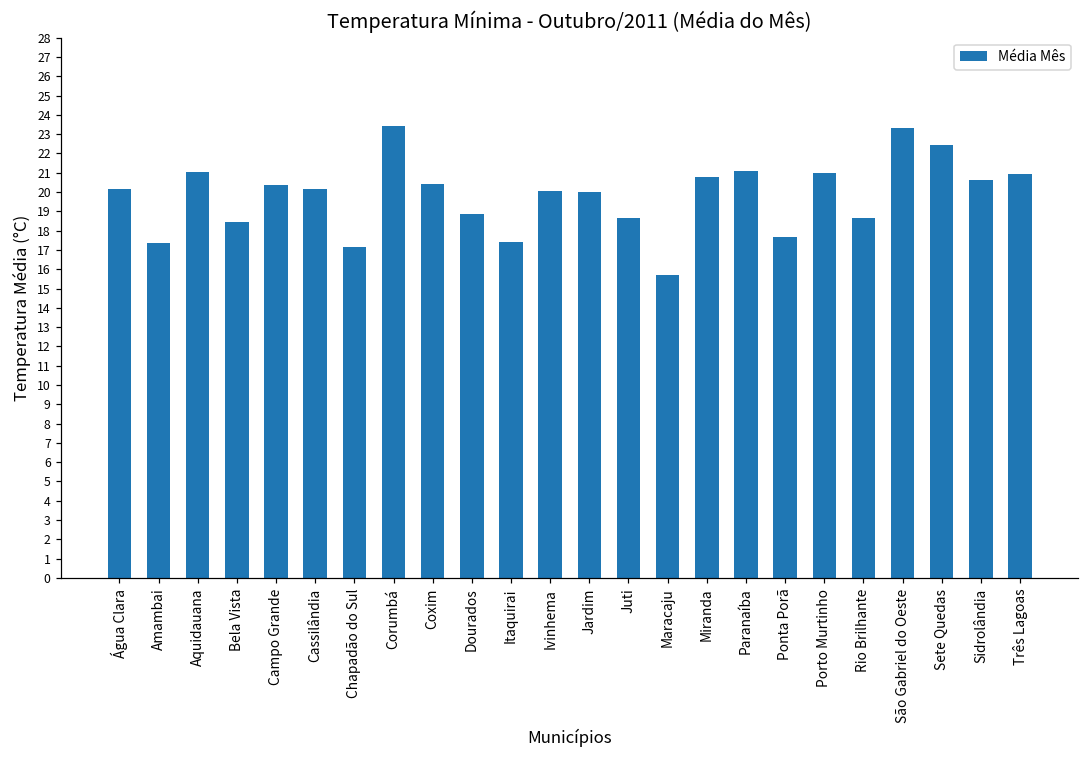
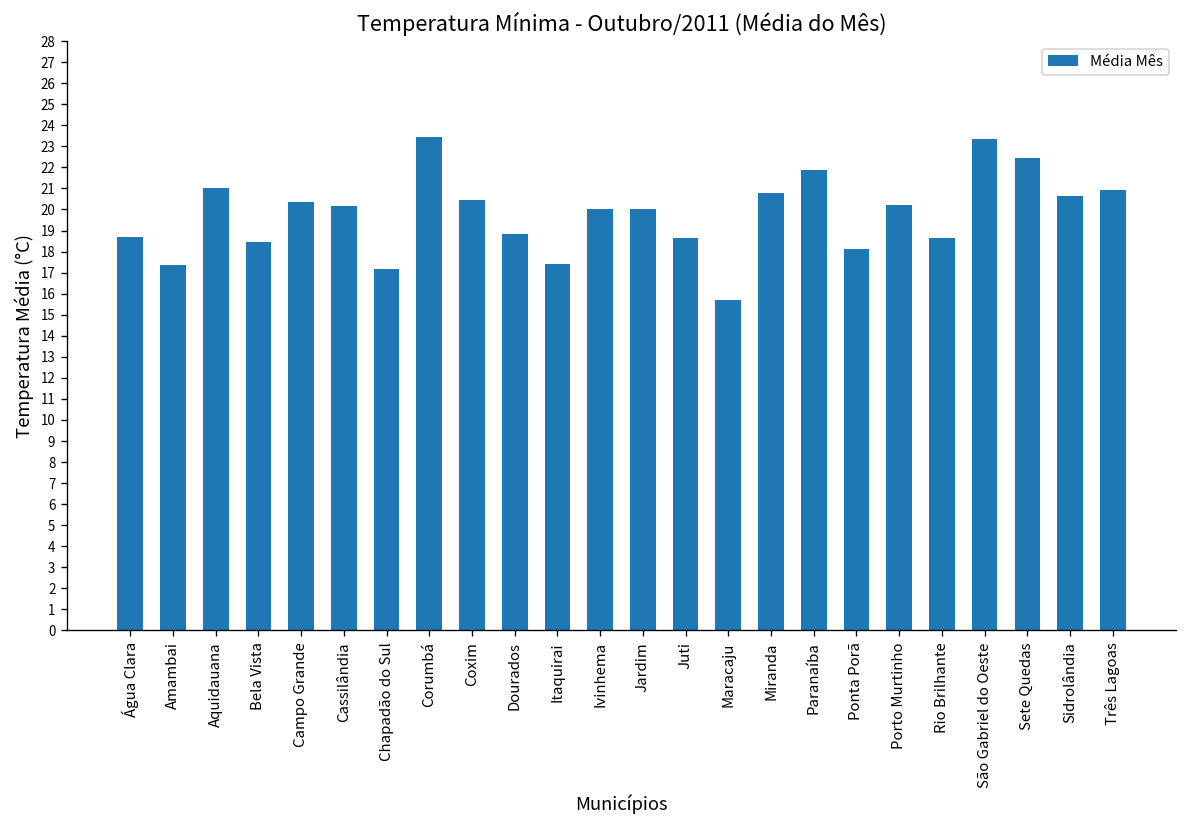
  {
-   "Água Clara": 20.2,
+   "Água Clara": 18.7,
    "Amambai": 17.3,
    "Aquidauana": 21.0,
    "Bela Vista": 18.5,
    "Campo Grande": 20.4,
    "Cassilândia": 20.2,
    "Chapadão do Sul": 17.2,
    "Corumbá": 23.4,
    "Coxim": 20.4,
    "Dourados": 18.9,
    "Itaquirai": 17.4,
    "Ivinhema": 20.0,
    "Jardim": 20.0,
    "Juti": 18.6,
    "Maracaju": 15.7,
    "Miranda": 20.8,
-   "Paranaíba": 21.1,
-   "Ponta Porã": 17.7,
-   "Porto Murtinho": 21.0,
+   "Paranaíba": 21.9,
+   "Ponta Porã": 18.1,
+   "Porto Murtinho": 20.2,
    "Rio Brilhante": 18.7,
    "São Gabriel do Oeste": 23.3,
    "Sete Quedas": 22.4,
    "Sidrolândia": 20.6,
    "Três Lagoas": 20.9
  }
